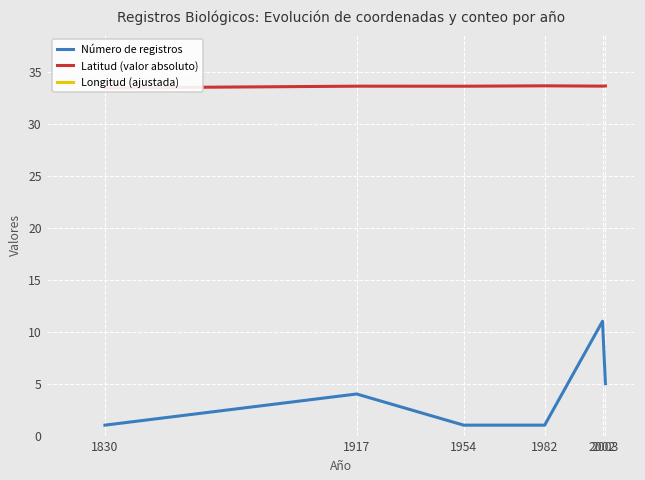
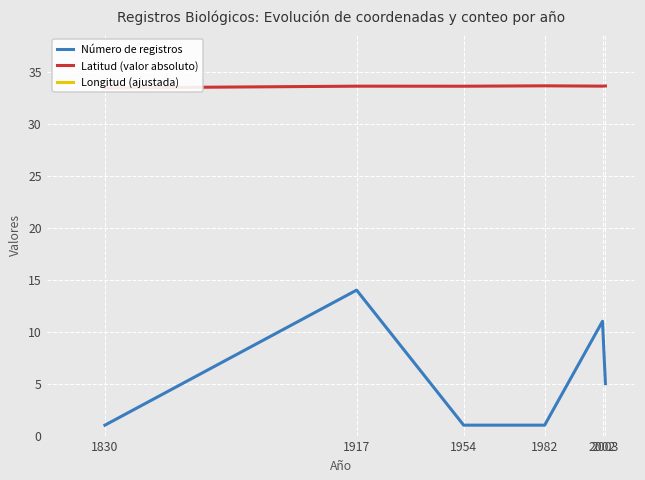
  {
    "Número de registros": {
      "1830": 1,
-     "1917": 4,
+     "1917": 14,
      "1954": 1,
      "1982": 1
    },
    "Latitud (valor absoluto)": {
      "1917": 34,
      "1954": 34,
      "1982": 34
    }
  }
